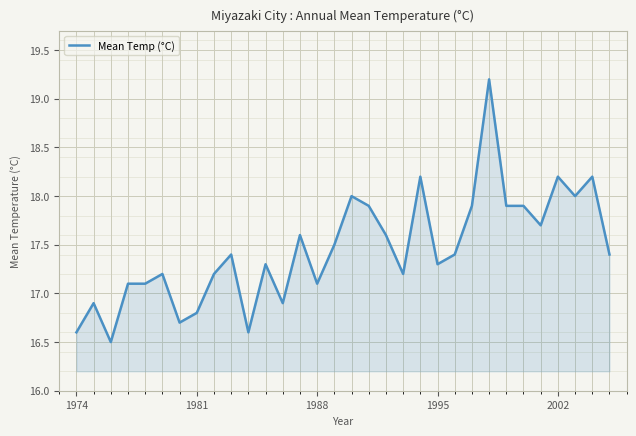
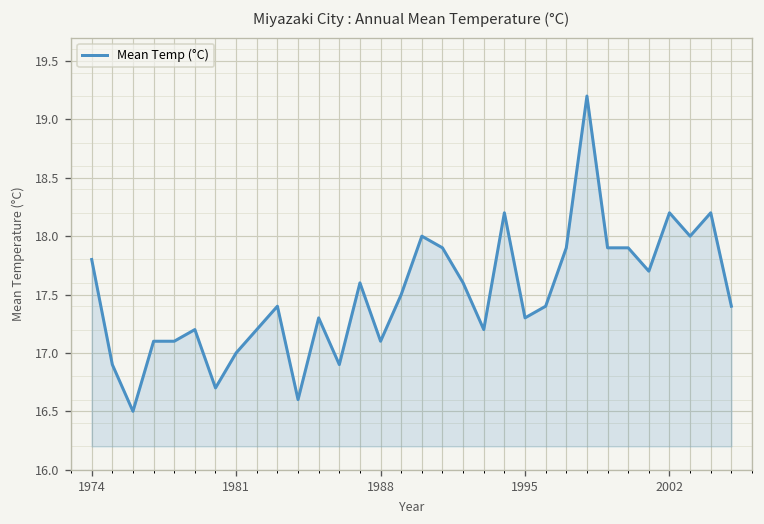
  {
-   "1974": 16.6,
-   "1981": 16.8,
+   "1974": 17.8,
+   "1981": 17.0,
    "1988": 17.1,
    "1995": 17.3,
    "2002": 18.2
  }
